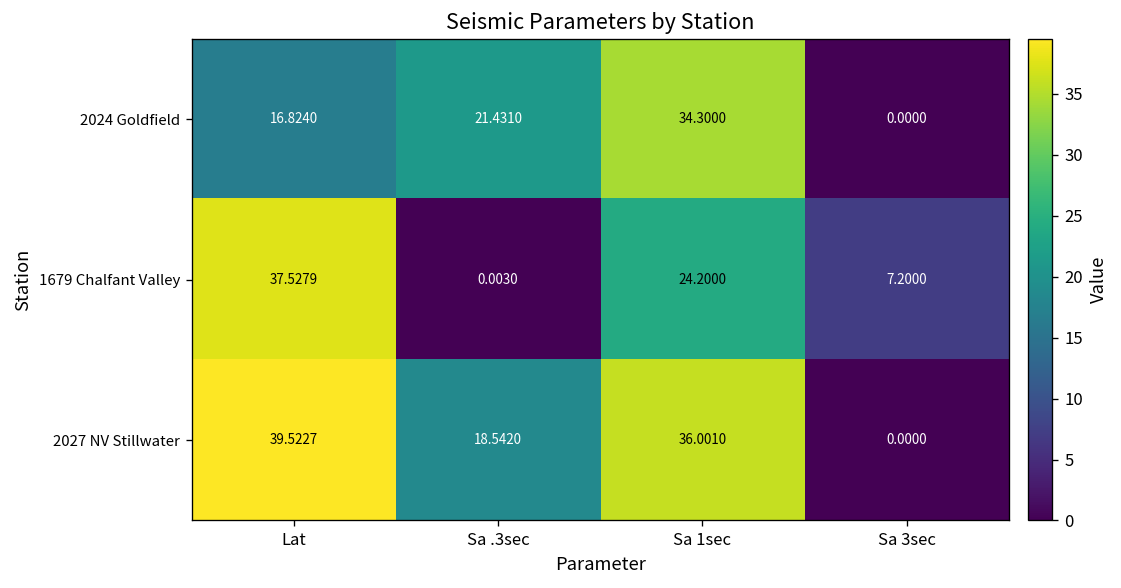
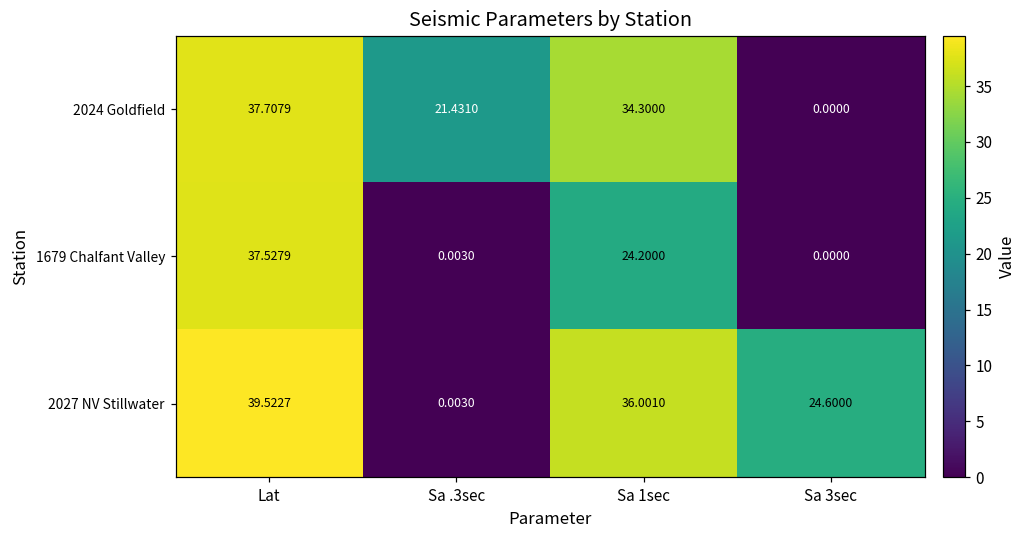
  {
    "2024 Goldfield": {
-     "Lat": 16.8240,
+     "Lat": 37.7079,
      "Sa .3sec": 21.4310,
      "Sa 1sec": 34.3000,
      "Sa 3sec": 0.0000
    },
    "1679 Chalfant Valley": {
      "Lat": 37.5279,
      "Sa .3sec": 0.0030,
      "Sa 1sec": 24.2000,
-     "Sa 3sec": 7.2000
+     "Sa 3sec": 0.0000
    },
    "2027 NV Stillwater": {
      "Lat": 39.5227,
-     "Sa .3sec": 18.5420,
+     "Sa .3sec": 0.0030,
      "Sa 1sec": 36.0010,
-     "Sa 3sec": 0.0000
+     "Sa 3sec": 24.6000
    }
  }
